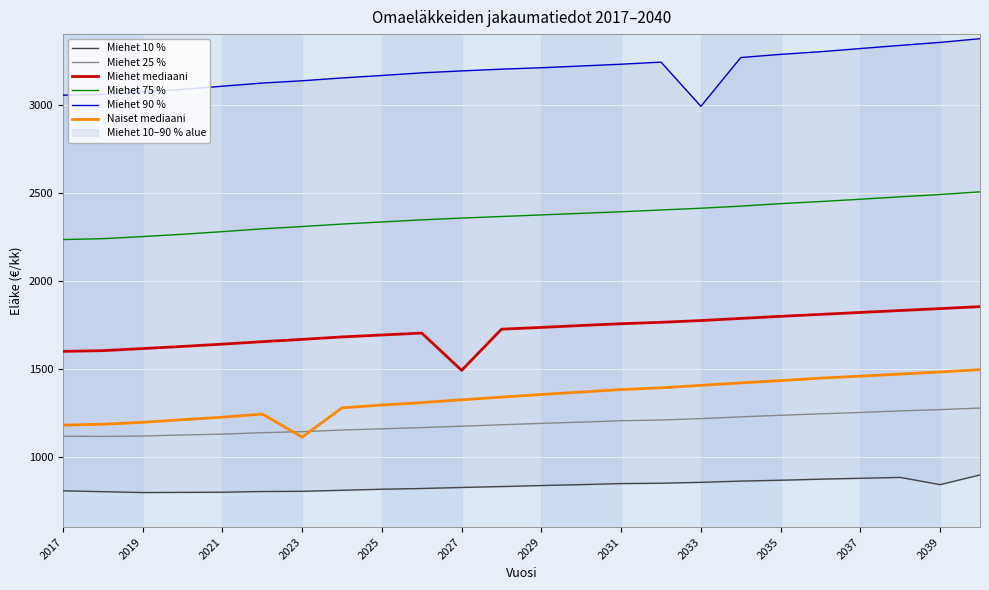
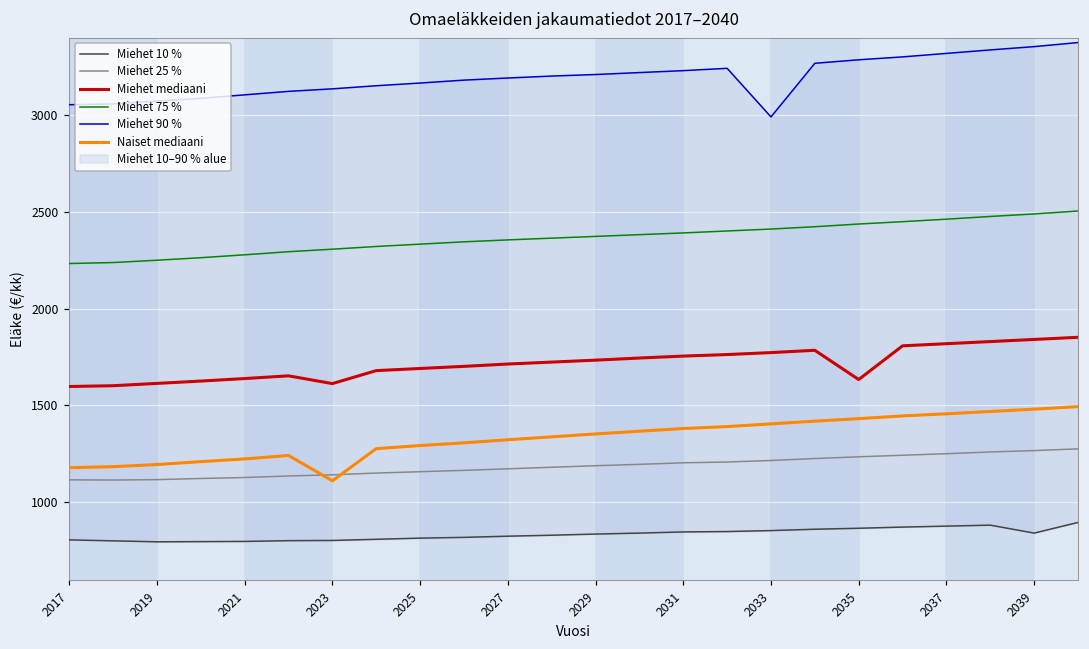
  {
    "Miehet 10 %": {
      "2017": 810,
      "2019": 800,
      "2021": 800,
      "2023": 800,
      "2025": 820,
      "2027": 830,
      "2029": 840,
      "2031": 850,
      "2033": 850,
      "2035": 870,
      "2037": 880,
      "2039": 840
    },
    "Miehet 25 %": {
      "2017": 1120,
      "2019": 1120,
      "2021": 1130,
      "2023": 1140,
      "2025": 1160,
      "2027": 1170,
      "2029": 1190,
      "2031": 1200,
      "2033": 1220,
      "2035": 1240,
      "2037": 1250,
      "2039": 1270
    },
    "Miehet mediaani": {
      "2017": 1600,
      "2019": 1610,
      "2021": 1640,
-     "2023": 1670,
+     "2023": 1610,
      "2025": 1690,
-     "2027": 1490,
+     "2027": 1710,
      "2029": 1730,
      "2031": 1760,
      "2033": 1770,
-     "2035": 1800,
+     "2035": 1630,
      "2037": 1820,
      "2039": 1840
    },
    "Miehet 75 %": {
      "2017": 2230,
      "2019": 2250,
      "2021": 2280,
      "2023": 2310,
      "2025": 2330,
      "2027": 2360,
      "2029": 2370,
      "2031": 2390,
      "2033": 2410,
      "2035": 2440,
      "2037": 2460,
      "2039": 2490
    },
    "Miehet 10–90 % alue": {
      "2017": 3050,
      "2021": 3100,
      "2023": 3140,
      "2025": 3170,
      "2027": 3190,
      "2029": 3210,
      "2031": 3230,
      "2033": 2990,
      "2035": 3290,
      "2037": 3320,
      "2039": 3350
    },
    "Naiset mediaani": {
      "2017": 1180,
      "2019": 1200,
      "2021": 1220,
      "2023": 1110,
      "2025": 1290,
      "2027": 1320,
      "2029": 1350,
      "2031": 1380,
      "2033": 1410,
      "2035": 1430,
      "2037": 1460,
      "2039": 1480
    }
  }
